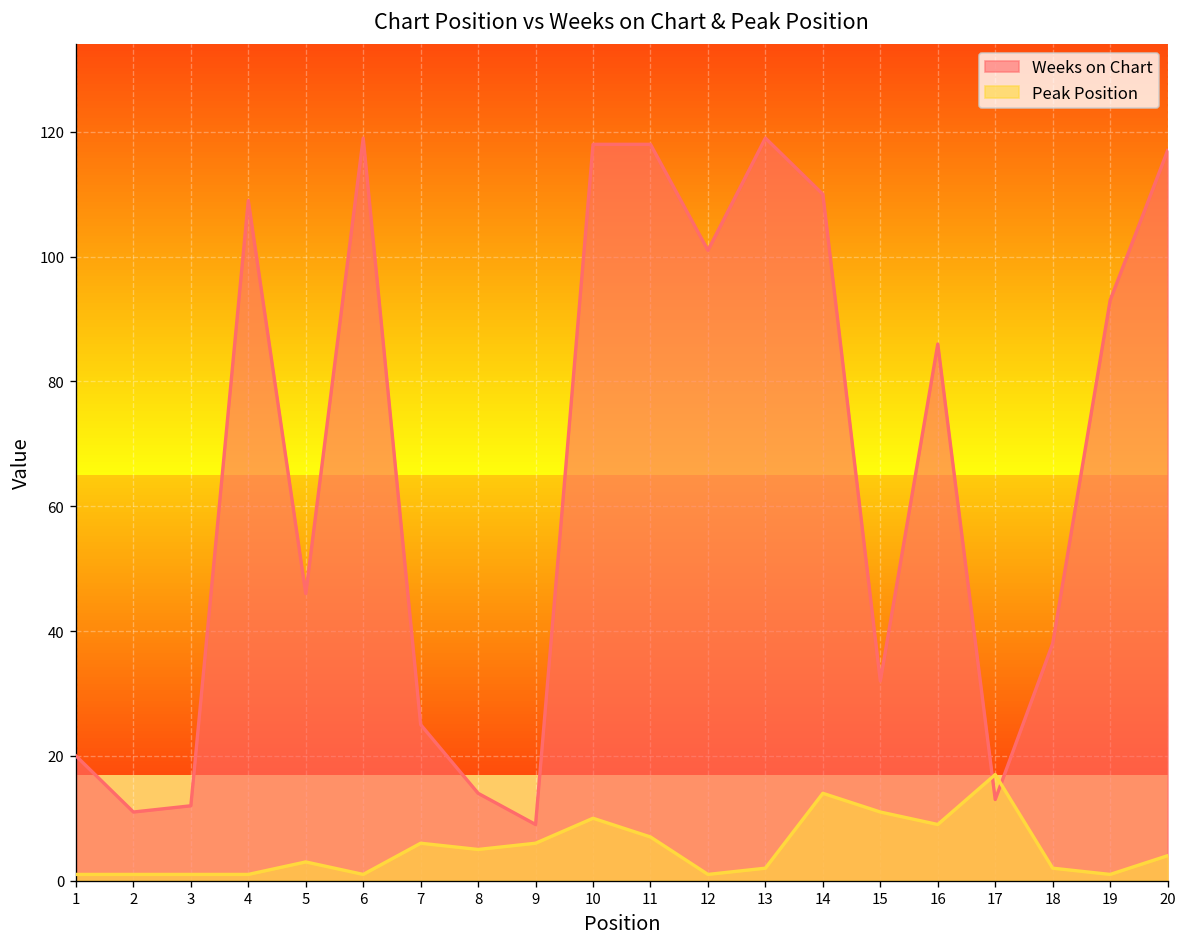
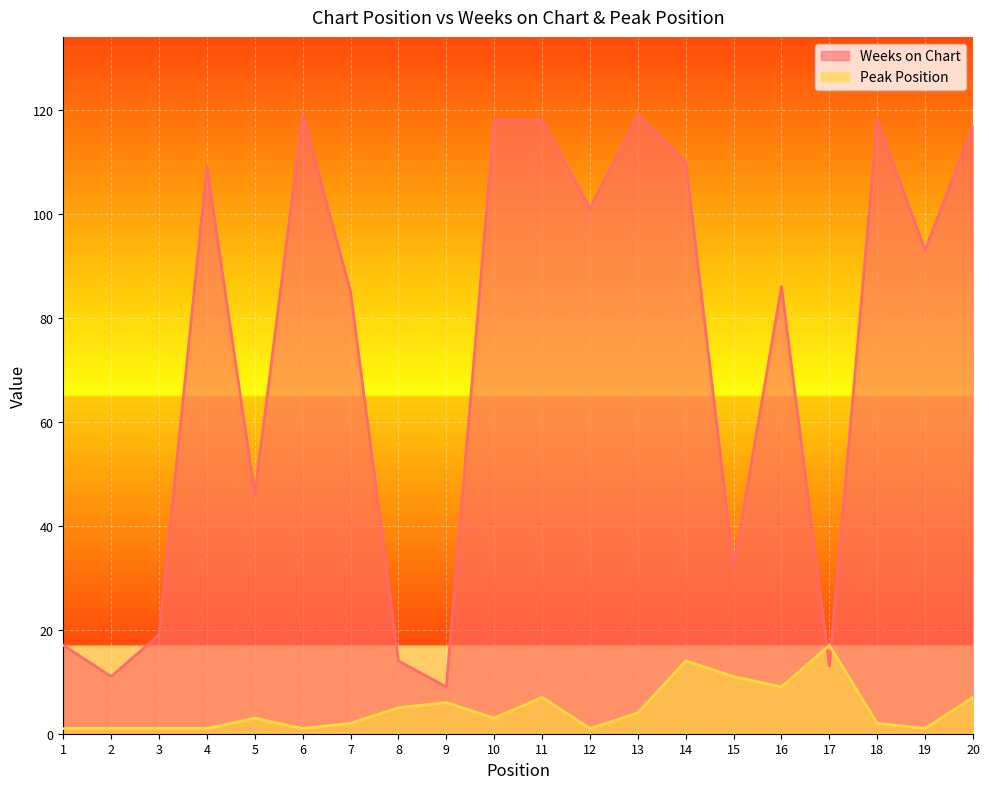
  {
    "Weeks on Chart": {
-     "1": 20,
+     "1": 17,
      "2": 11,
-     "3": 12,
+     "3": 19,
      "4": 109,
      "5": 46,
      "6": 119,
-     "7": 25,
+     "7": 85,
      "8": 14,
      "9": 9,
      "10": 118,
      "11": 118,
      "12": 101,
      "13": 119,
      "14": 110,
      "15": 32,
      "16": 86,
      "17": 13,
-     "18": 38,
+     "18": 118,
      "19": 93,
      "20": 117
    },
    "Peak Position": {
      "1": 1,
      "2": 1,
      "3": 1,
      "4": 1,
      "5": 3,
      "6": 1,
-     "7": 6,
+     "7": 2,
      "8": 5,
      "9": 6,
-     "10": 10,
+     "10": 3,
      "11": 7,
      "12": 1,
-     "13": 2,
+     "13": 4,
      "14": 14,
      "15": 11,
      "16": 9,
      "17": 17,
      "18": 2,
      "19": 1,
-     "20": 4
+     "20": 7
    }
  }
